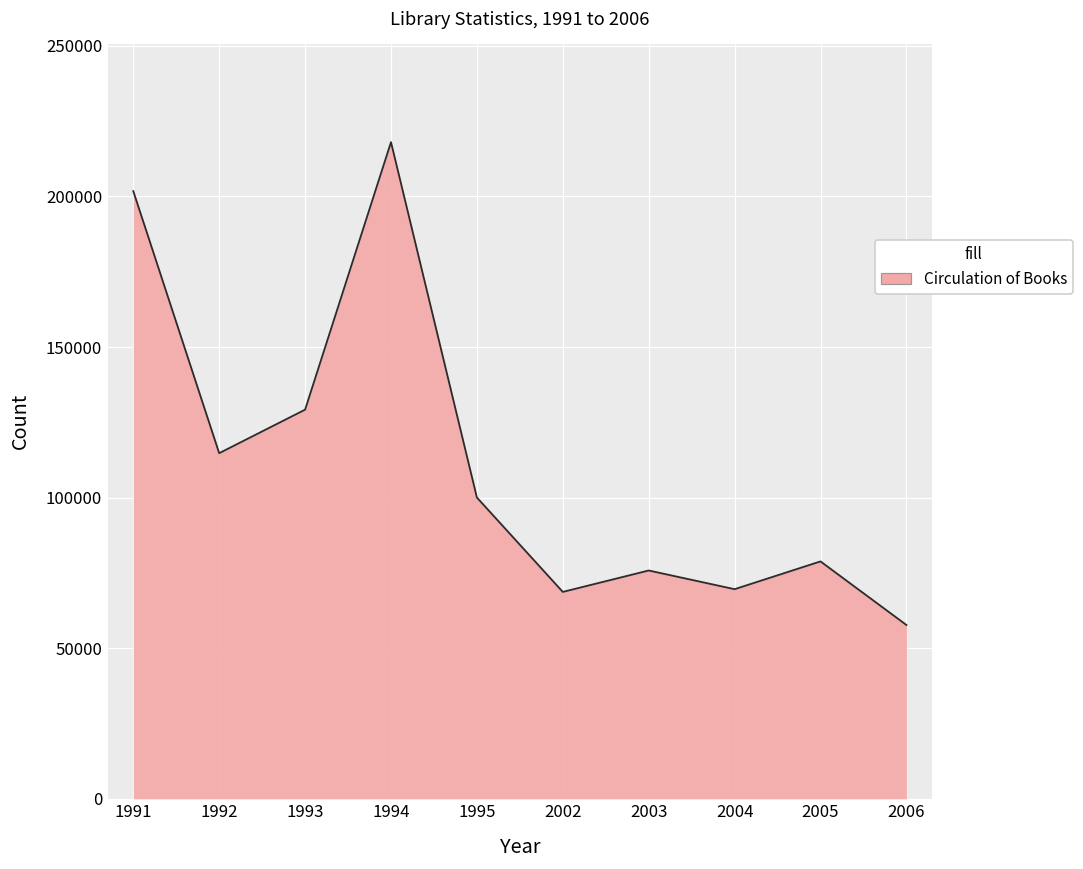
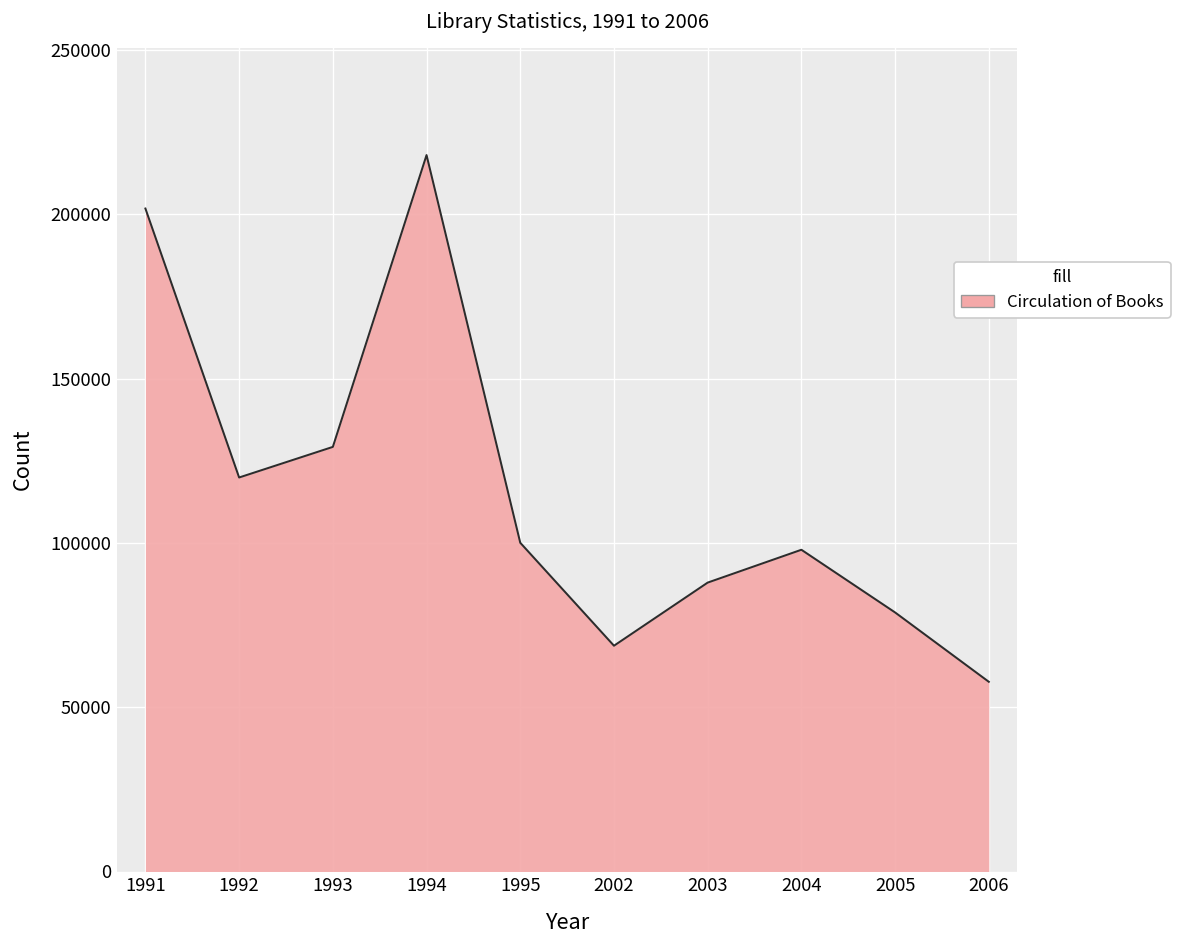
  {
    "1991": 202000,
-   "1992": 115000,
+   "1992": 120000,
    "1993": 129000,
    "1994": 218000,
    "1995": 100000,
    "2002": 69000,
-   "2003": 76000,
-   "2004": 70000,
+   "2003": 88000,
+   "2004": 98000,
    "2005": 79000,
    "2006": 58000
  }
